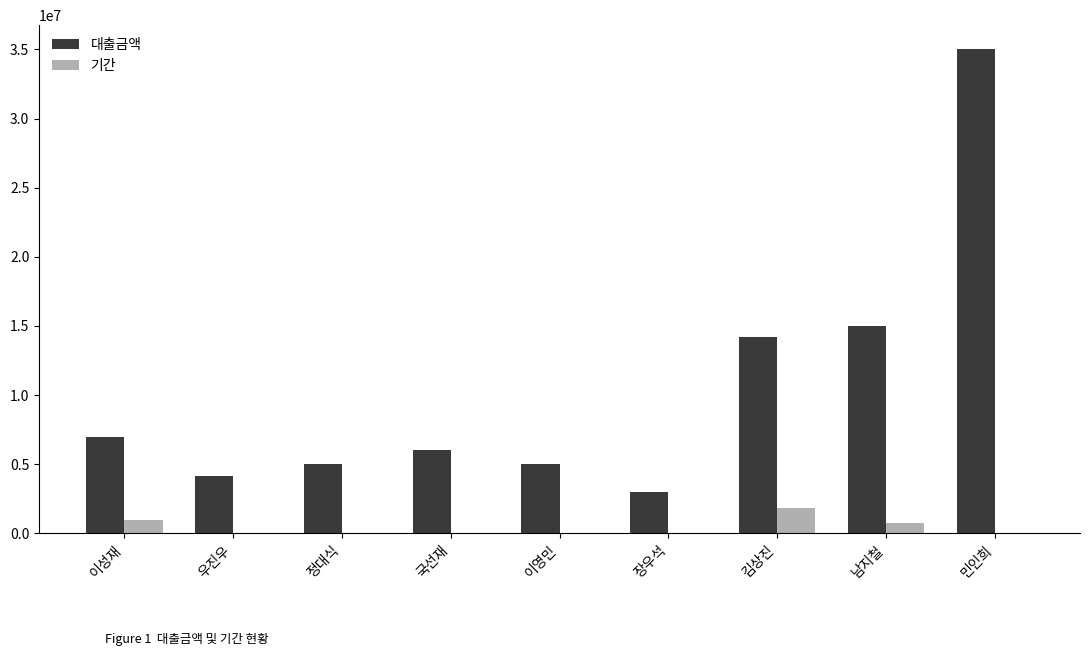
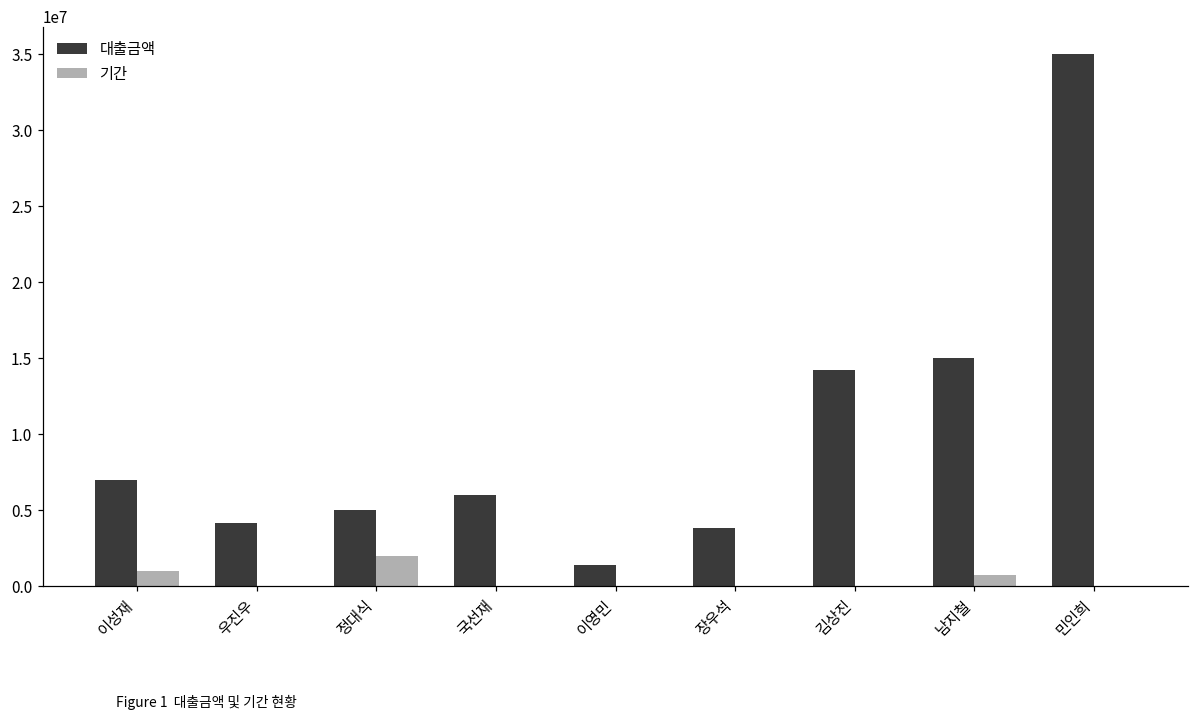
  {
    "대출금액": {
      "이성재": 7000000,
      "우진우": 4100000,
      "정대식": 5000000,
      "국선재": 6000000,
-     "이영민": 5000000,
-     "장우석": 3000000,
+     "이영민": 1400000,
+     "장우석": 3800000,
      "김상진": 14200000,
      "남지철": 15000000,
      "민인희": 35000000
    },
    "기간": {
      "이성재": 1000000,
-     "정대식": 0,
-     "김상진": 1900000,
+     "정대식": 2000000,
+     "김상진": 0,
      "남지철": 700000
    }
  }
